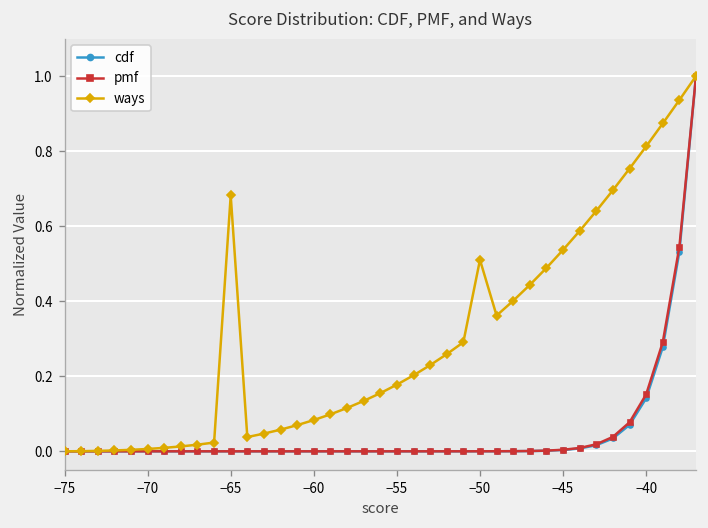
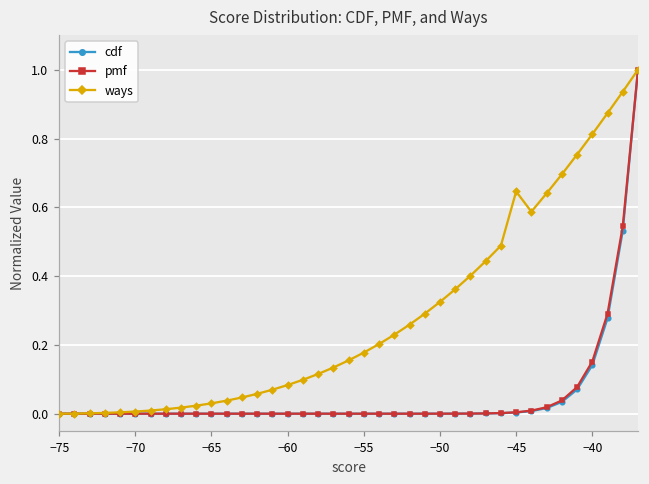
  {
    "cdf": {
      "−40": 0.14
    },
    "pmf": {
      "−40": 0.15
    },
    "ways": {
-     "−65": 0.68,
+     "−65": 0.03,
      "−60": 0.08,
      "−55": 0.18,
-     "−50": 0.51,
-     "−45": 0.54,
+     "−50": 0.32,
+     "−45": 0.65,
      "−40": 0.81
    }
  }
